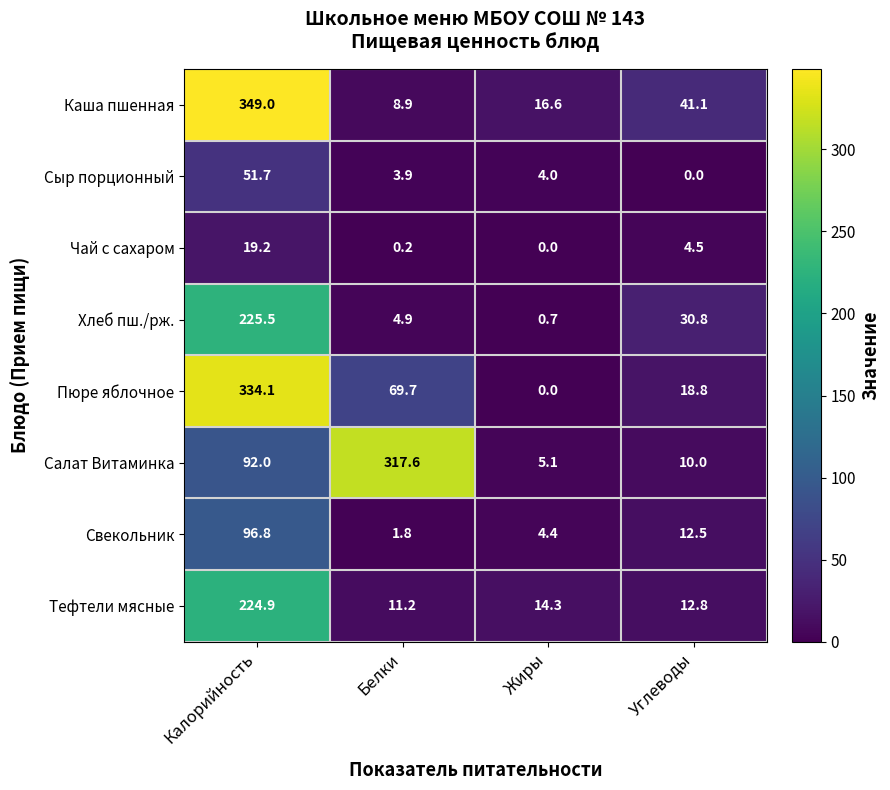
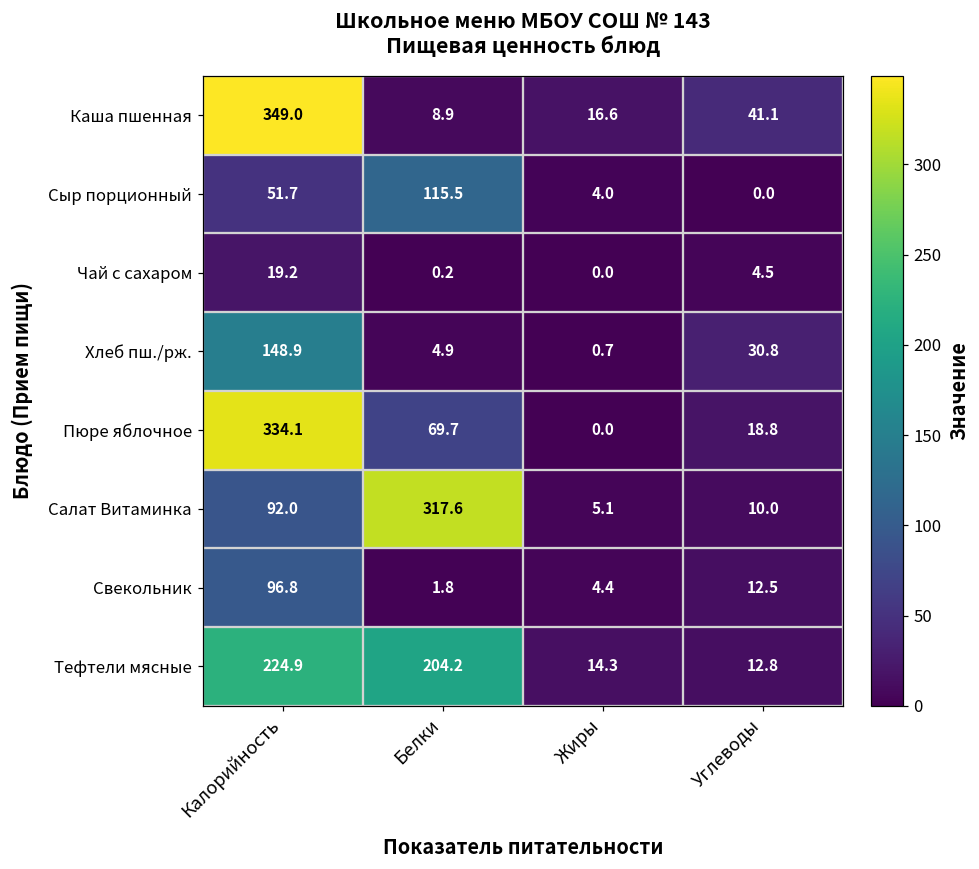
  {
    "Каша пшенная": {
      "Калорийность": 349.0,
      "Белки": 8.9,
      "Жиры": 16.6,
      "Углеводы": 41.1
    },
    "Сыр порционный": {
      "Калорийность": 51.7,
-     "Белки": 3.9,
+     "Белки": 115.5,
      "Жиры": 4.0,
      "Углеводы": 0.0
    },
    "Чай с сахаром": {
      "Калорийность": 19.2,
      "Белки": 0.2,
      "Жиры": 0.0,
      "Углеводы": 4.5
    },
    "Хлеб пш./рж.": {
-     "Калорийность": 225.5,
+     "Калорийность": 148.9,
      "Белки": 4.9,
      "Жиры": 0.7,
      "Углеводы": 30.8
    },
    "Пюре яблочное": {
      "Калорийность": 334.1,
      "Белки": 69.7,
      "Жиры": 0.0,
      "Углеводы": 18.8
    },
    "Салат Витаминка": {
      "Калорийность": 92.0,
      "Белки": 317.6,
      "Жиры": 5.1,
      "Углеводы": 10.0
    },
    "Свекольник": {
      "Калорийность": 96.8,
      "Белки": 1.8,
      "Жиры": 4.4,
      "Углеводы": 12.5
    },
    "Тефтели мясные": {
      "Калорийность": 224.9,
-     "Белки": 11.2,
+     "Белки": 204.2,
      "Жиры": 14.3,
      "Углеводы": 12.8
    }
  }
